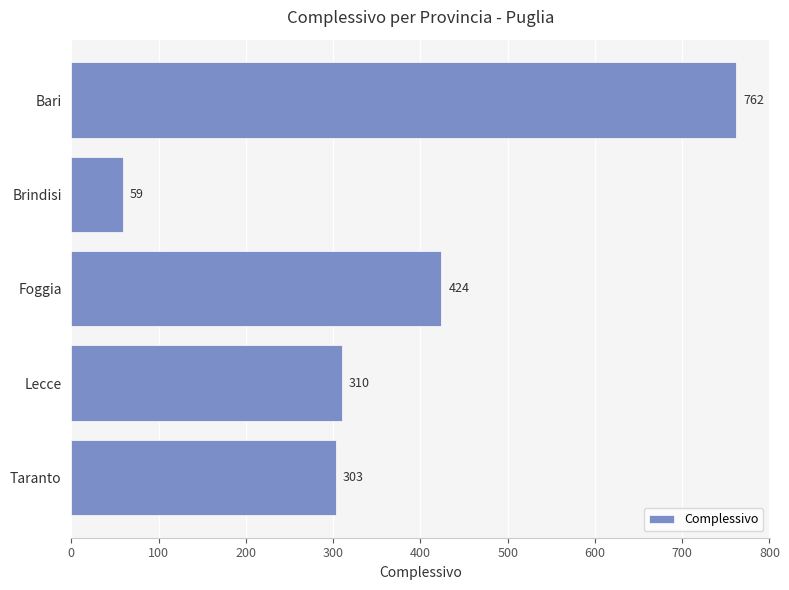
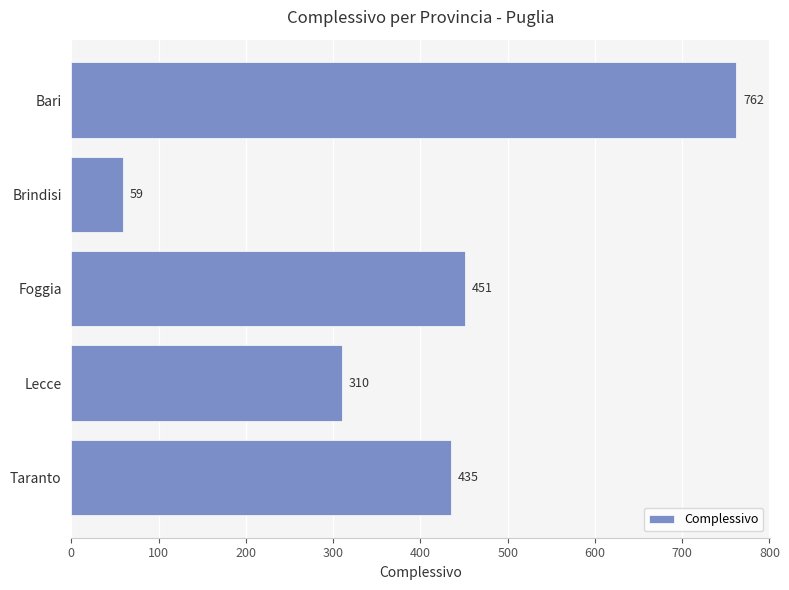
  {
    "Bari": 762,
    "Brindisi": 59,
-   "Foggia": 424,
+   "Foggia": 451,
    "Lecce": 310,
-   "Taranto": 303
+   "Taranto": 435
  }
